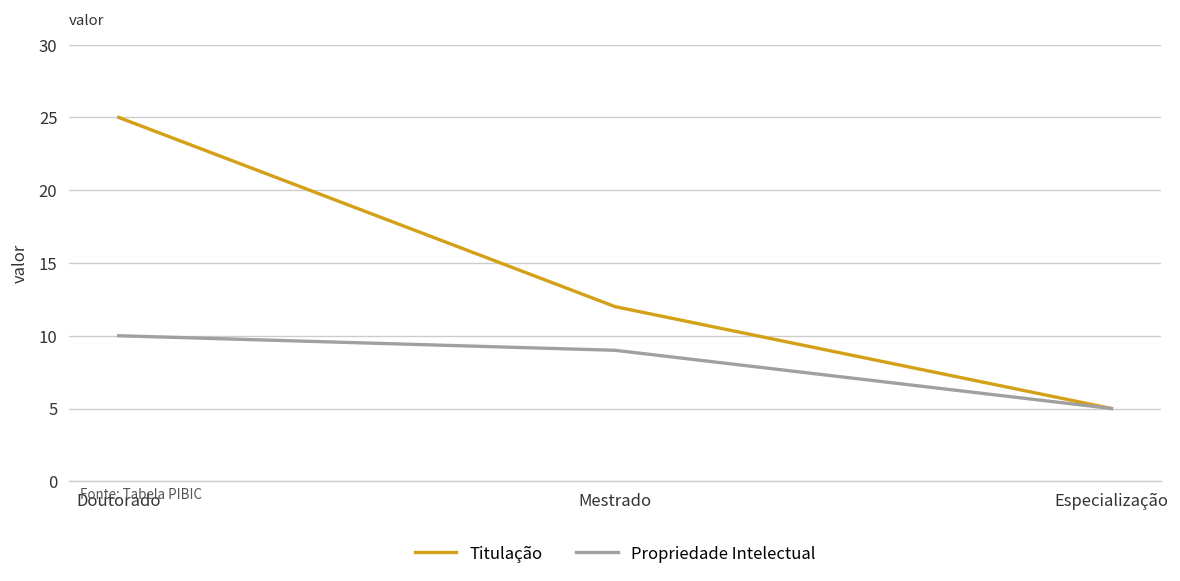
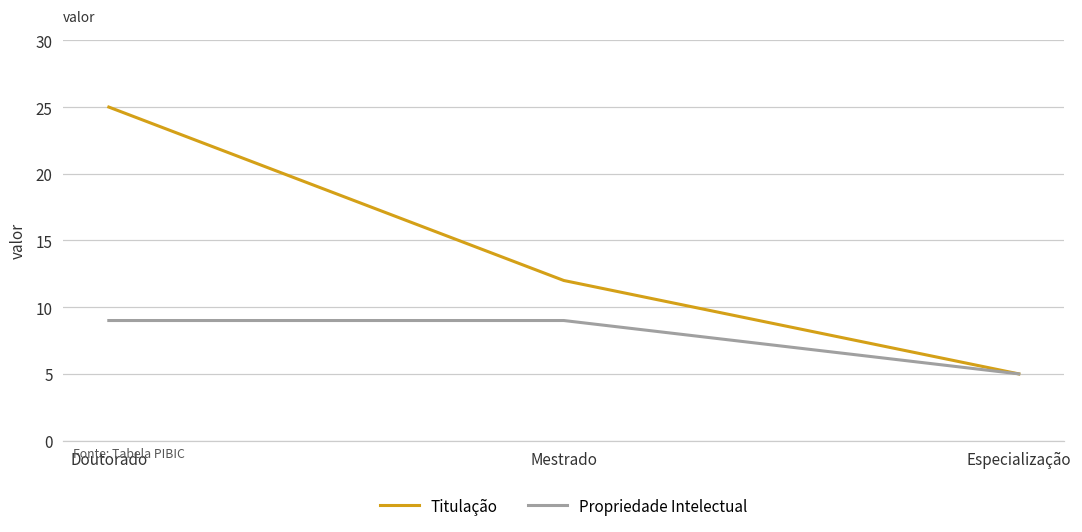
  {
    "Titulação": {
      "Doutorado": 25,
      "Mestrado": 12
    },
    "Propriedade Intelectual": {
-     "Doutorado": 10,
+     "Doutorado": 9,
      "Mestrado": 9
    }
  }
